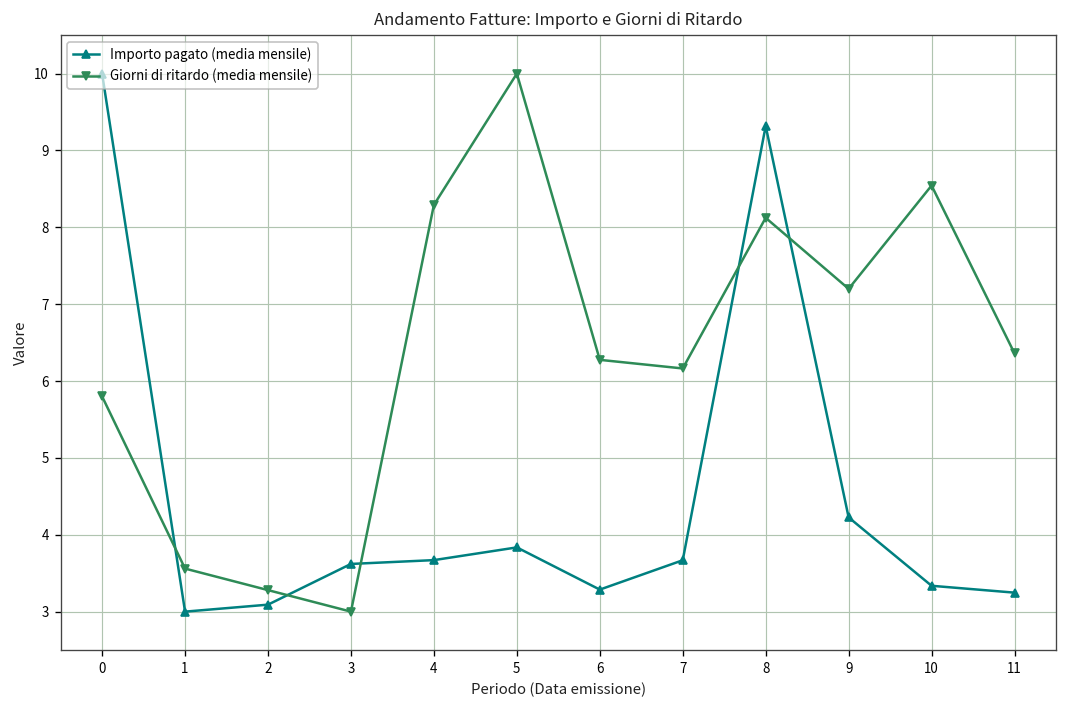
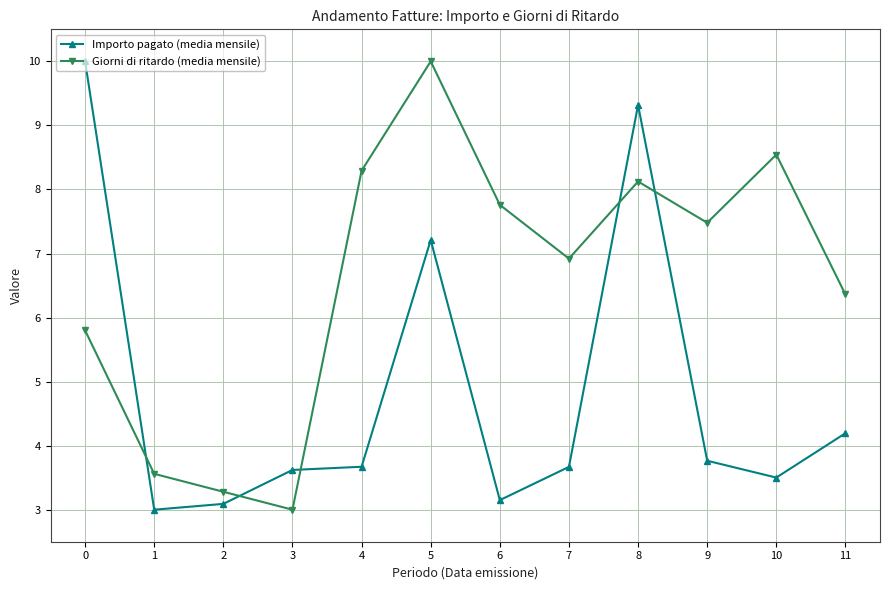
  {
    "Importo pagato (media mensile)": {
      "1": 3.0,
      "2": 3.1,
      "3": 3.6,
      "4": 3.7,
-     "5": 3.8,
-     "6": 3.3,
+     "5": 7.2,
+     "6": 3.1,
      "7": 3.7,
      "8": 9.3,
-     "9": 4.2,
-     "10": 3.3,
-     "11": 3.2
+     "9": 3.8,
+     "10": 3.5,
+     "11": 4.2
    },
    "Giorni di ritardo (media mensile)": {
      "0": 5.8,
      "1": 3.6,
      "2": 3.3,
      "3": 3.0,
      "4": 8.3,
      "5": 10.0,
-     "6": 6.3,
-     "7": 6.2,
+     "6": 7.8,
+     "7": 6.9,
      "8": 8.1,
-     "9": 7.2,
+     "9": 7.5,
      "10": 8.5,
      "11": 6.4
    }
  }
